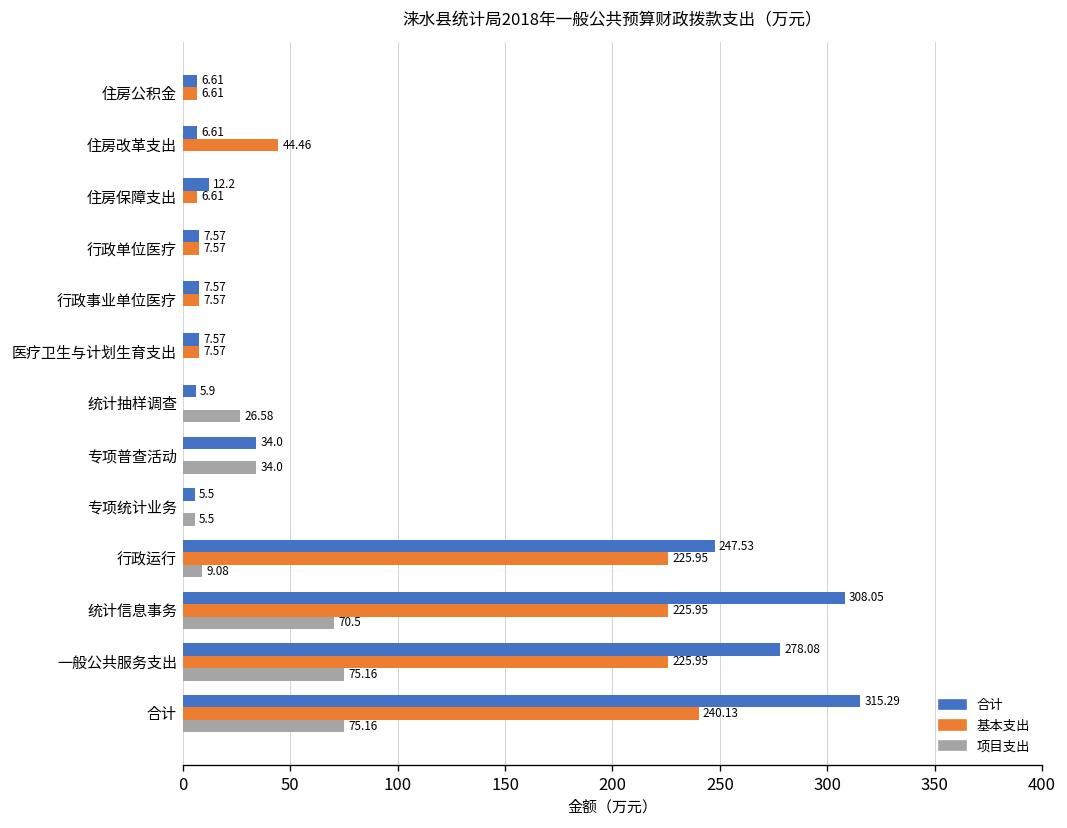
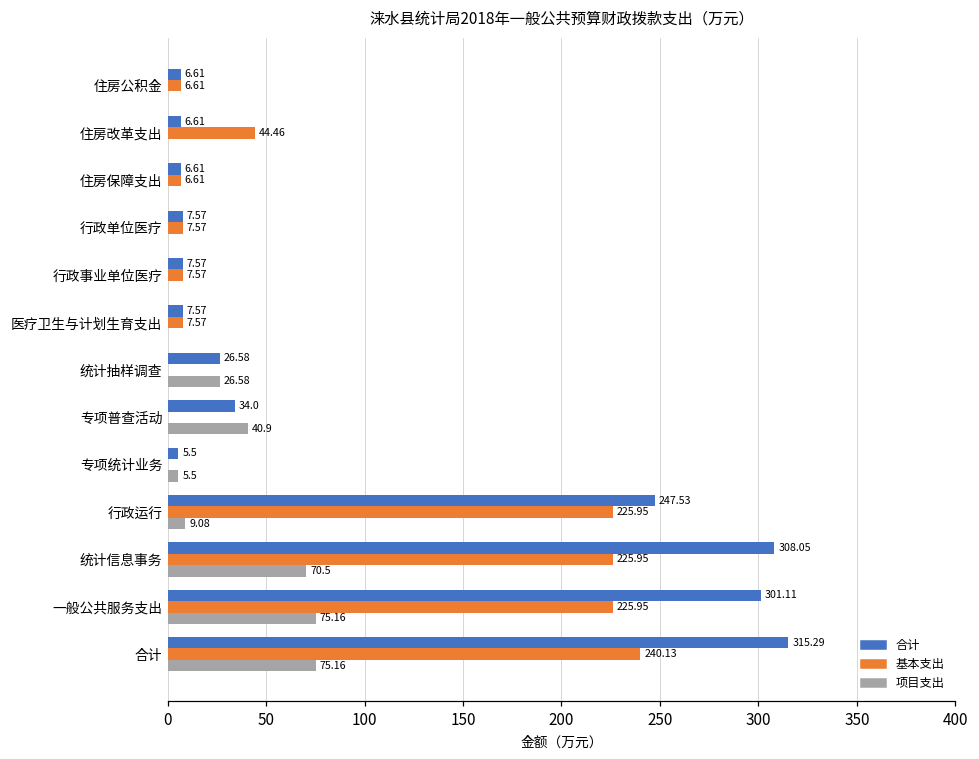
  {
    "合计": {
      "住房公积金": 6.61,
      "住房改革支出": 6.61,
-     "住房保障支出": 12.2,
+     "住房保障支出": 6.61,
      "行政单位医疗": 7.57,
      "行政事业单位医疗": 7.57,
      "医疗卫生与计划生育支出": 7.57,
-     "统计抽样调查": 5.9,
+     "统计抽样调查": 26.58,
      "专项普查活动": 34.0,
      "专项统计业务": 5.5,
      "行政运行": 247.53,
      "统计信息事务": 308.05,
-     "一般公共服务支出": 278.08,
+     "一般公共服务支出": 301.11,
      "合计": 315.29
    },
    "基本支出": {
      "住房公积金": 6.61,
      "住房改革支出": 44.46,
      "住房保障支出": 6.61,
      "行政单位医疗": 7.57,
      "行政事业单位医疗": 7.57,
      "医疗卫生与计划生育支出": 7.57,
      "行政运行": 225.95,
      "统计信息事务": 225.95,
      "一般公共服务支出": 225.95,
      "合计": 240.13
    },
    "项目支出": {
      "统计抽样调查": 26.58,
-     "专项普查活动": 34.0,
+     "专项普查活动": 40.9,
      "专项统计业务": 5.5,
      "行政运行": 9.08,
      "统计信息事务": 70.5,
      "一般公共服务支出": 75.16,
      "合计": 75.16
    }
  }
